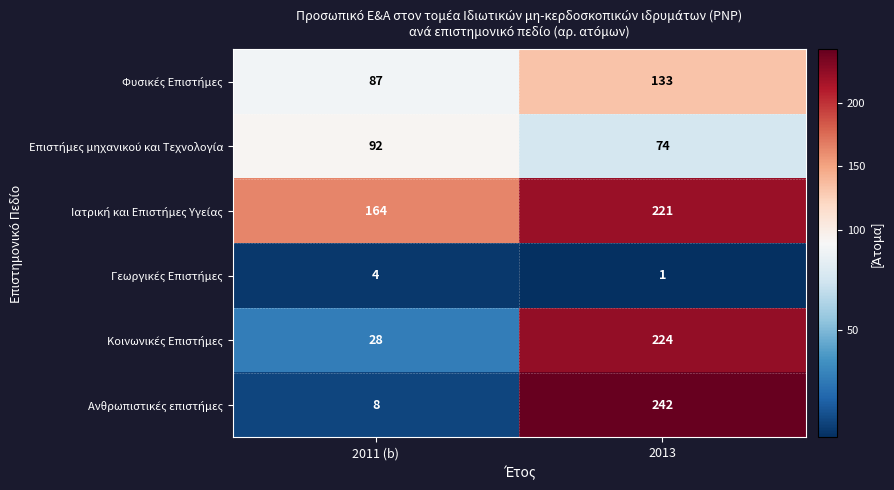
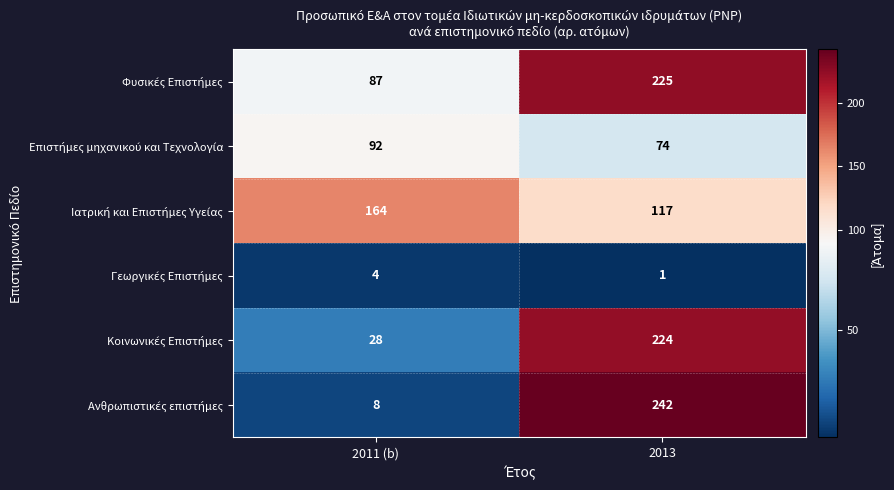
  {
    "Φυσικές Επιστήμες": {
      "2011 (b)": 87,
-     "2013": 133
+     "2013": 225
    },
    "Επιστήμες μηχανικού και Τεχνολογία": {
      "2011 (b)": 92,
      "2013": 74
    },
    "Ιατρική και Επιστήμες Υγείας": {
      "2011 (b)": 164,
-     "2013": 221
+     "2013": 117
    },
    "Γεωργικές Επιστήμες": {
      "2011 (b)": 4,
      "2013": 1
    },
    "Κοινωνικές Επιστήμες": {
      "2011 (b)": 28,
      "2013": 224
    },
    "Ανθρωπιστικές επιστήμες": {
      "2011 (b)": 8,
      "2013": 242
    }
  }
